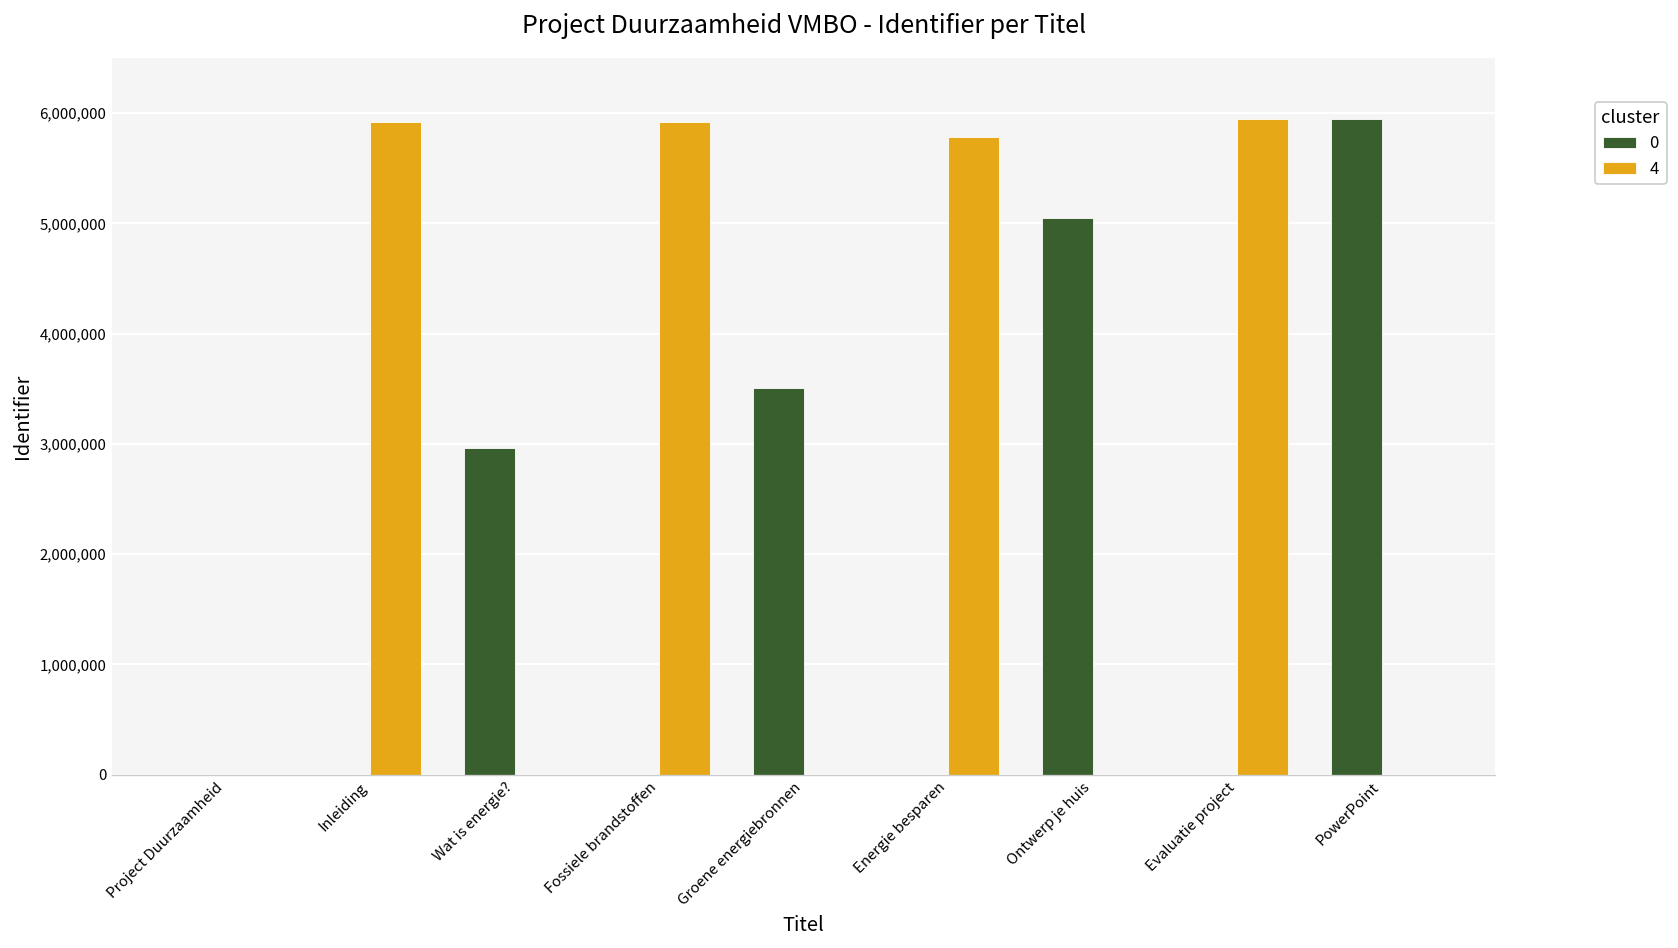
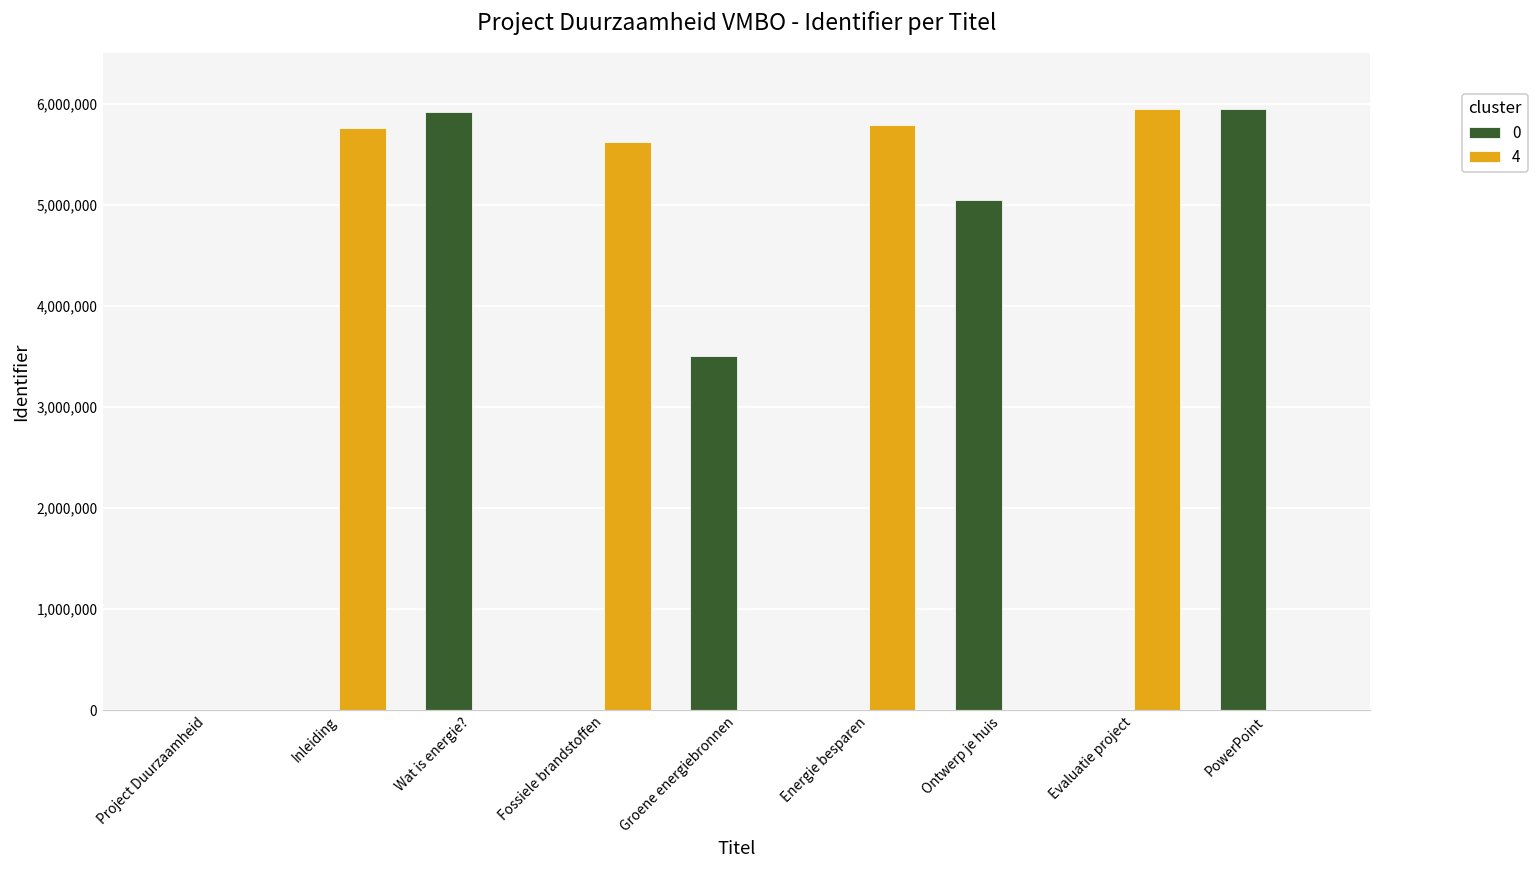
  {
    "0": {
      "Project Duurzaamheid": "0",
      "Inleiding": "0",
-     "Wat is energie?": "3,000,000",
+     "Wat is energie?": "5,900,000",
      "Fossiele brandstoffen": "0",
      "Groene energiebronnen": "3,500,000",
      "Energie besparen": "0",
      "Ontwerp je huis": "5,100,000",
      "Evaluatie project": "0",
      "PowerPoint": "5,900,000"
    },
    "4": {
      "Project Duurzaamheid": "0",
-     "Inleiding": "5,900,000",
+     "Inleiding": "5,800,000",
      "Wat is energie?": "0",
-     "Fossiele brandstoffen": "5,900,000",
+     "Fossiele brandstoffen": "5,600,000",
      "Groene energiebronnen": "0",
      "Energie besparen": "5,800,000",
      "Ontwerp je huis": "0",
      "Evaluatie project": "5,900,000",
      "PowerPoint": "0"
    }
  }
